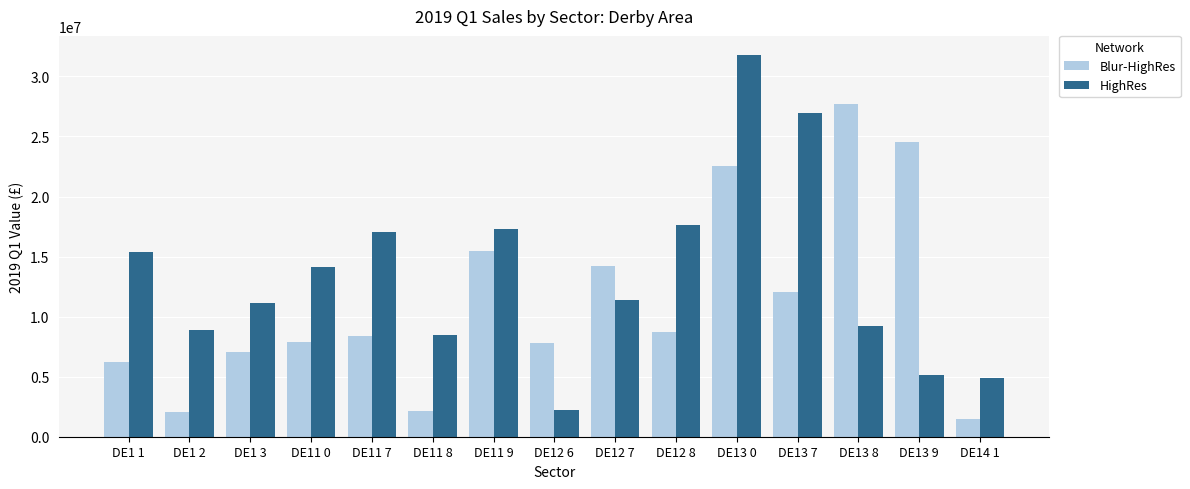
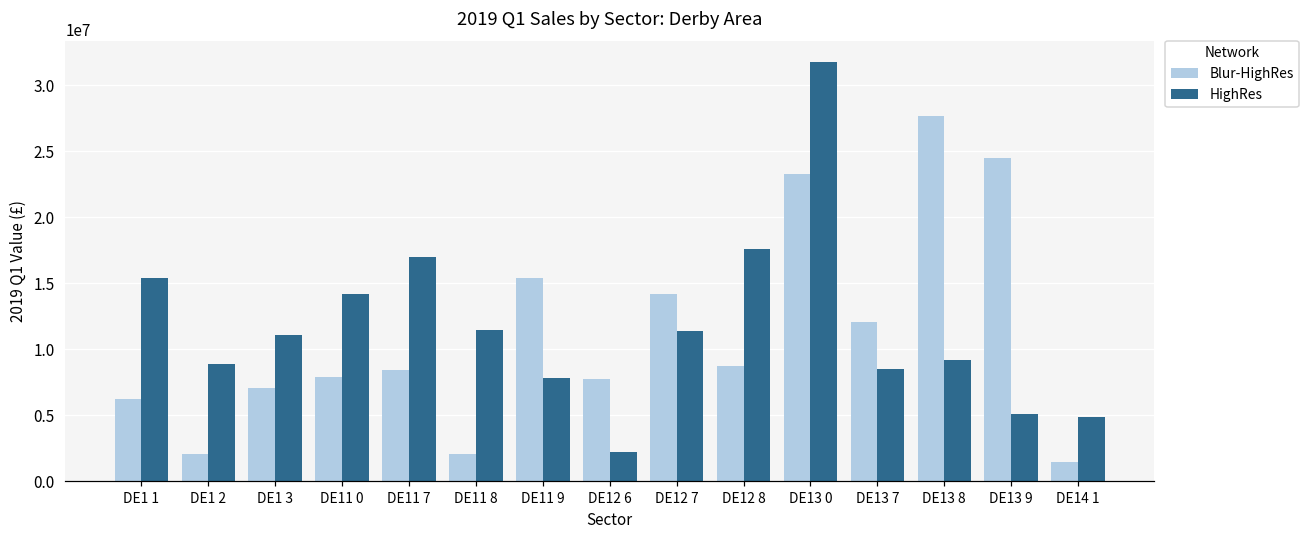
  {
    "Blur-HighRes": {
      "DE1 1": 6200000,
      "DE1 2": 2000000,
      "DE1 3": 7000000,
      "DE11 0": 7900000,
      "DE11 7": 8400000,
      "DE11 8": 2100000,
      "DE11 9": 15400000,
      "DE12 6": 7800000,
      "DE12 7": 14200000,
      "DE12 8": 8800000,
-     "DE13 0": 22500000,
+     "DE13 0": 23300000,
      "DE13 7": 12100000,
      "DE13 8": 27700000,
      "DE13 9": 24500000,
      "DE14 1": 1500000
    },
    "HighRes": {
      "DE1 1": 15400000,
      "DE1 2": 8900000,
      "DE1 3": 11100000,
      "DE11 0": 14200000,
      "DE11 7": 17000000,
-     "DE11 8": 8500000,
-     "DE11 9": 17300000,
+     "DE11 8": 11400000,
+     "DE11 9": 7900000,
      "DE12 6": 2200000,
      "DE12 7": 11400000,
      "DE12 8": 17600000,
      "DE13 0": 31800000,
-     "DE13 7": 26900000,
+     "DE13 7": 8500000,
      "DE13 8": 9200000,
      "DE13 9": 5100000,
      "DE14 1": 4900000
    }
  }
